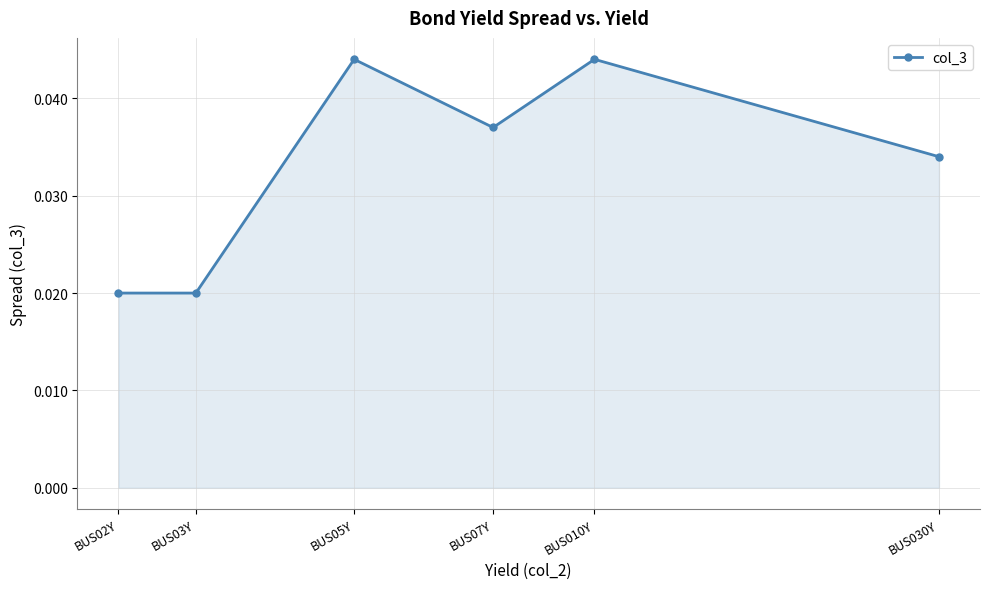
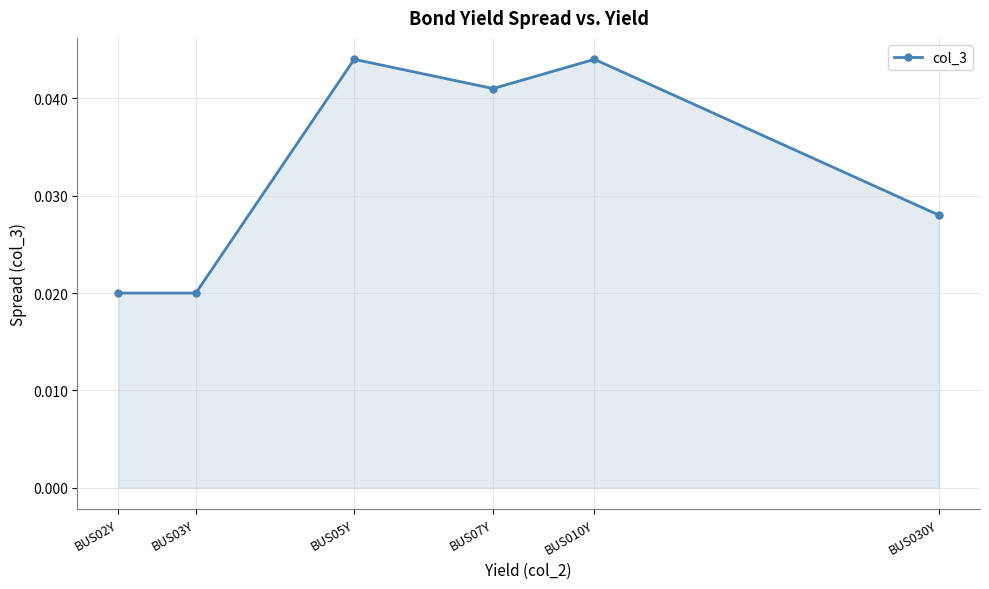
  {
    "BUS02Y": 0.020,
    "BUS03Y": 0.020,
    "BUS05Y": 0.044,
-   "BUS07Y": 0.037,
+   "BUS07Y": 0.041,
    "BUS010Y": 0.044,
-   "BUS030Y": 0.034
+   "BUS030Y": 0.028
  }
